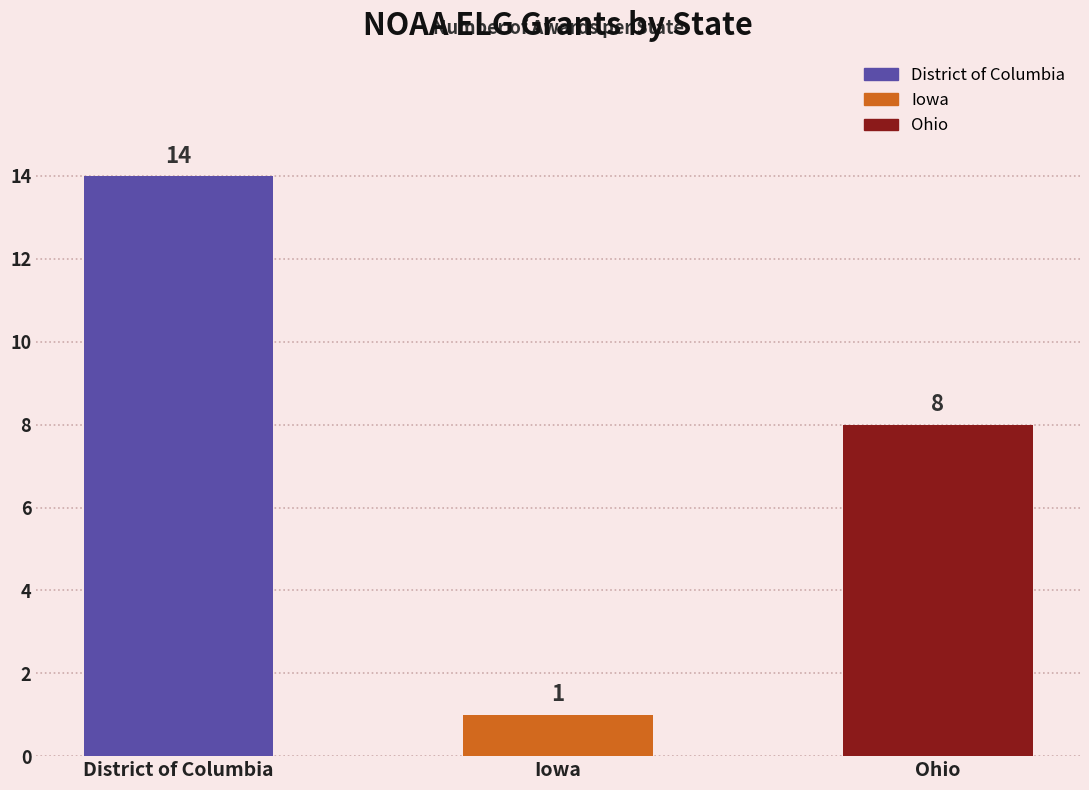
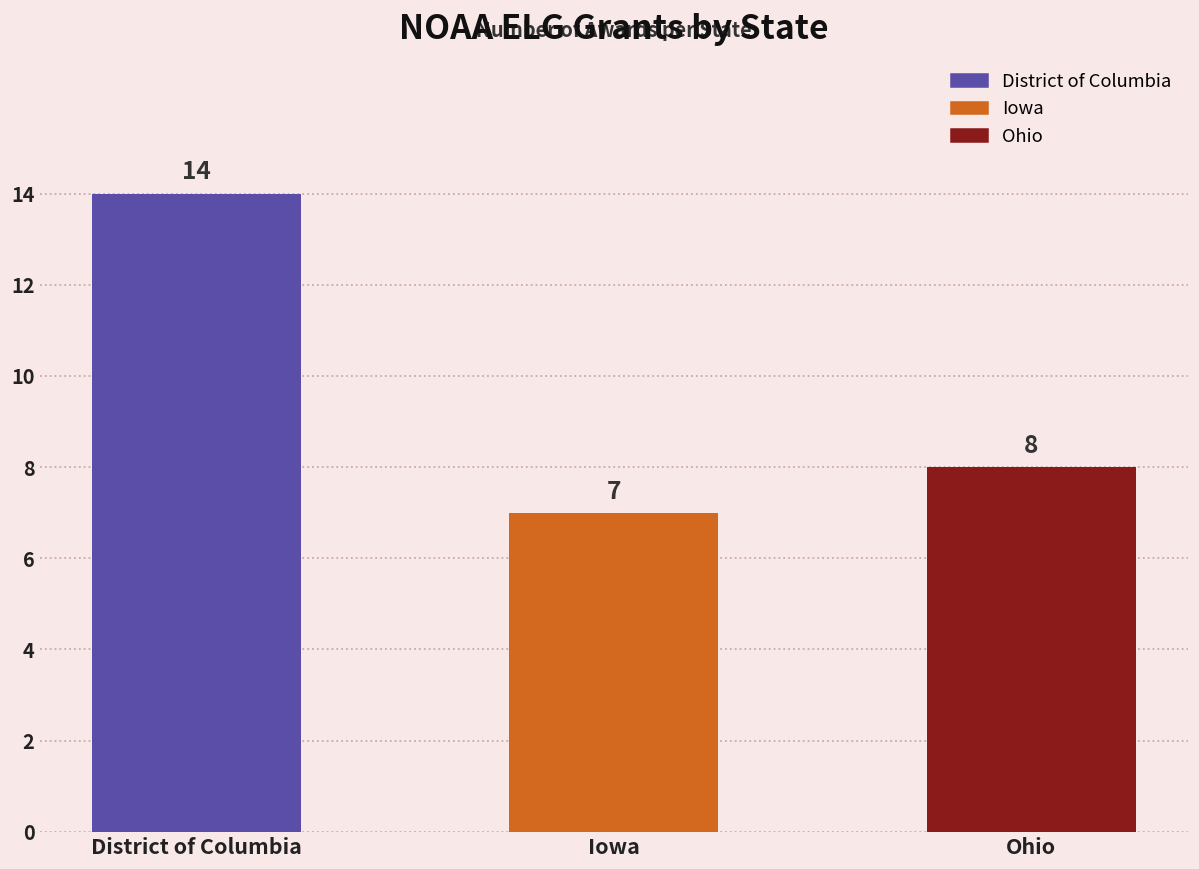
  {
    "District of Columbia": 14,
-   "Iowa": 1,
+   "Iowa": 7,
    "Ohio": 8
  }
